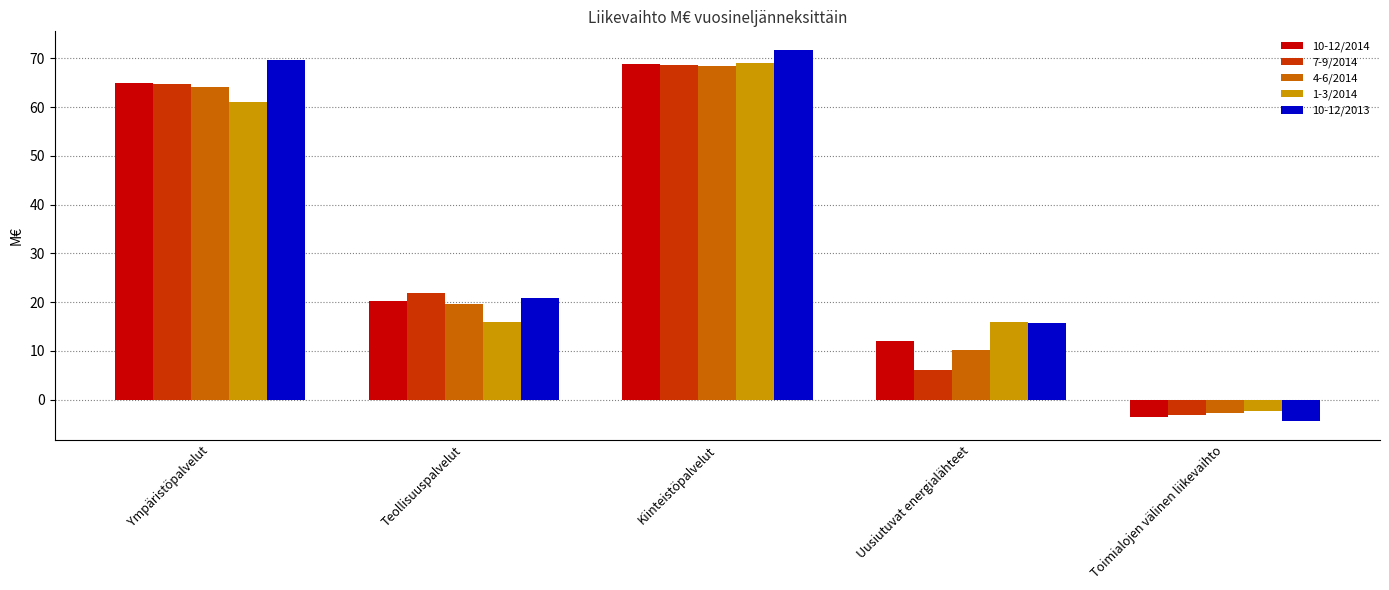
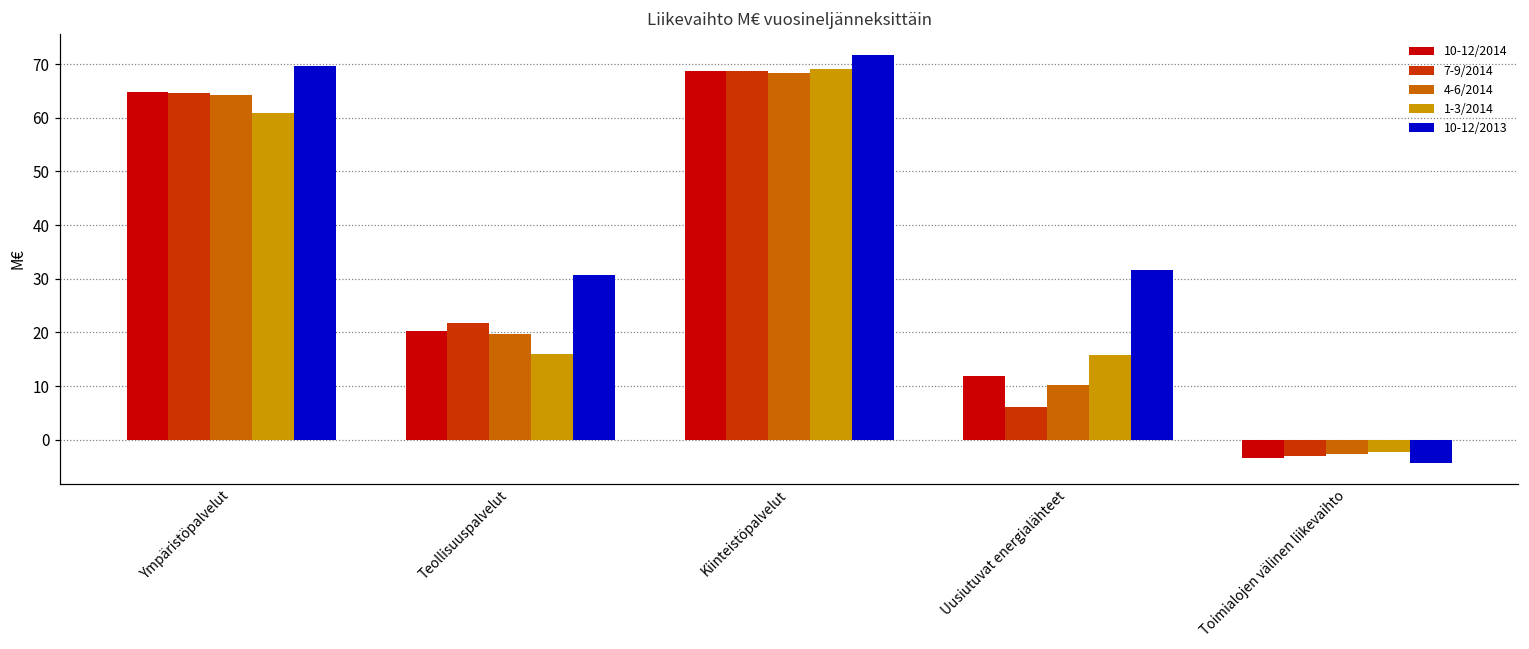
  {
    "10-12/2013": {
      "Ympäristöpalvelut": 70,
-     "Teollisuuspalvelut": 21,
+     "Teollisuuspalvelut": 31,
      "Kiinteistöpalvelut": 72,
-     "Uusiutuvat energialähteet": 16,
+     "Uusiutuvat energialähteet": 32,
      "Toimialojen välinen liikevaihto": -4
    }
  }
